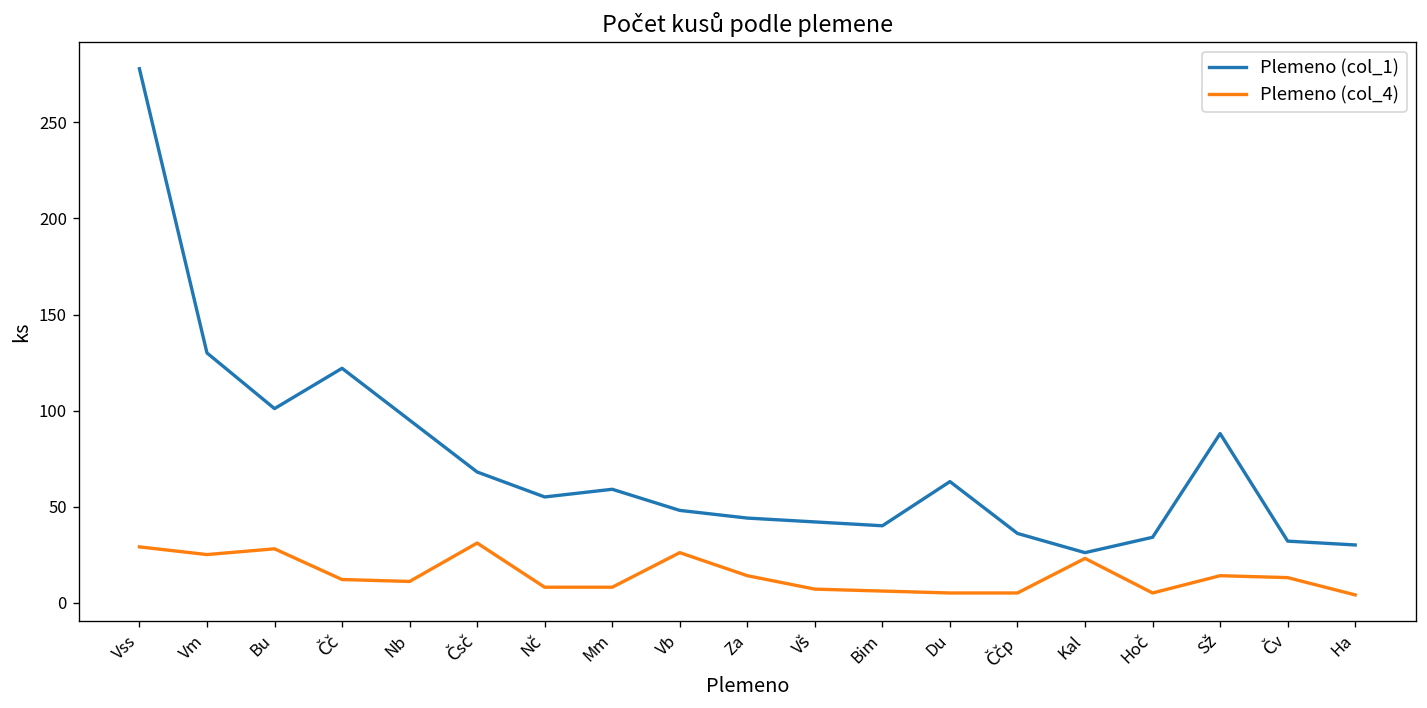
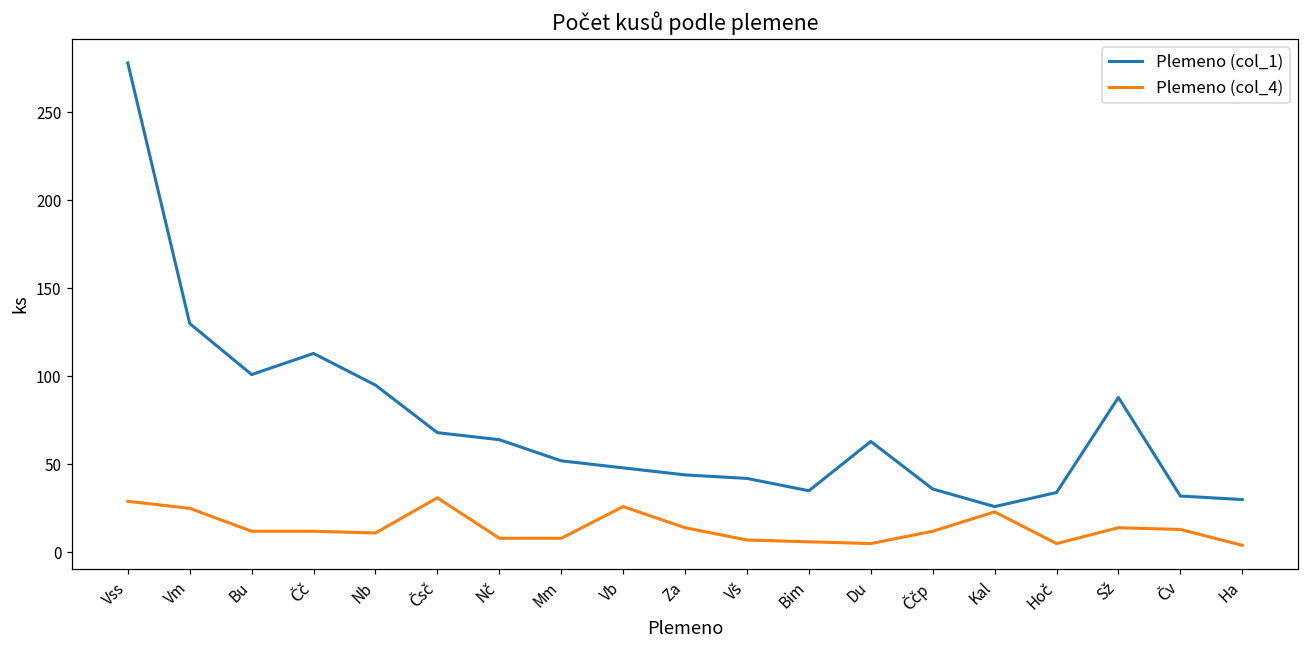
  {
    "Plemeno (col_1)": {
      "Vss": 278,
      "Vm": 130,
      "Bu": 101,
-     "Čč": 122,
+     "Čč": 113,
      "Nb": 95,
      "Čsč": 68,
-     "Nč": 55,
-     "Mm": 59,
+     "Nč": 64,
+     "Mm": 52,
      "Vb": 48,
      "Za": 44,
      "Vš": 42,
-     "Bim": 40,
+     "Bim": 35,
      "Du": 63,
      "Ččp": 36,
      "Kal": 26,
      "Hoč": 34,
      "Sž": 88,
      "Čv": 32,
      "Ha": 30
    },
    "Plemeno (col_4)": {
      "Vss": 29,
      "Vm": 25,
-     "Bu": 28,
+     "Bu": 12,
      "Čč": 12,
      "Nb": 11,
      "Čsč": 31,
      "Nč": 8,
      "Mm": 8,
      "Vb": 26,
      "Za": 14,
      "Vš": 7,
      "Bim": 6,
      "Du": 5,
-     "Ččp": 5,
+     "Ččp": 12,
      "Kal": 23,
      "Hoč": 5,
      "Sž": 14,
      "Čv": 13,
      "Ha": 4
    }
  }
